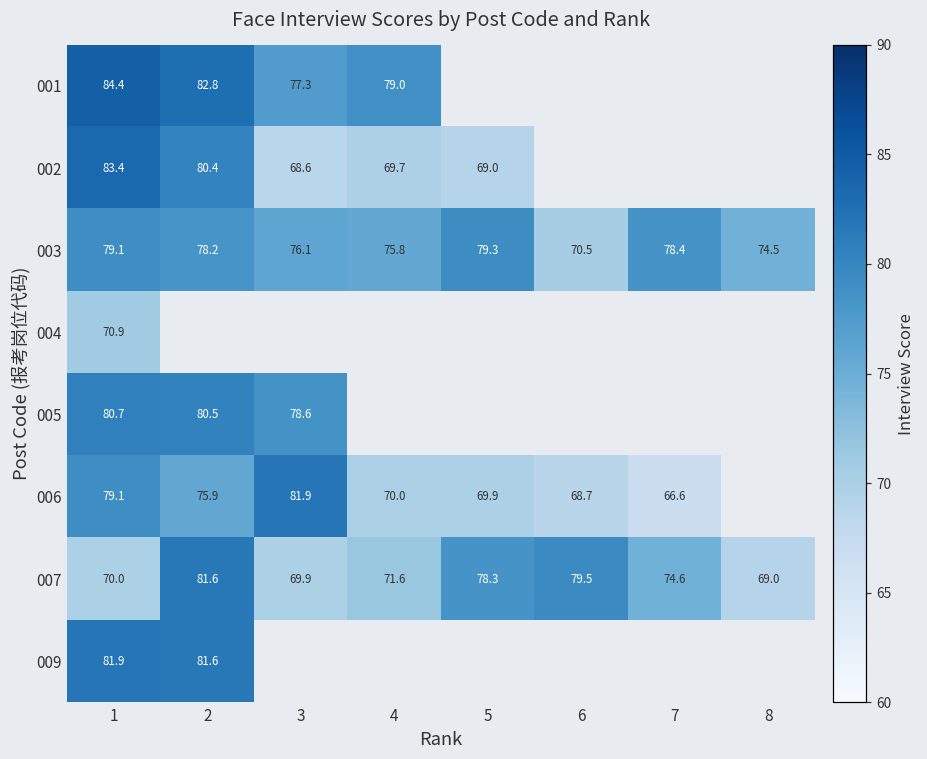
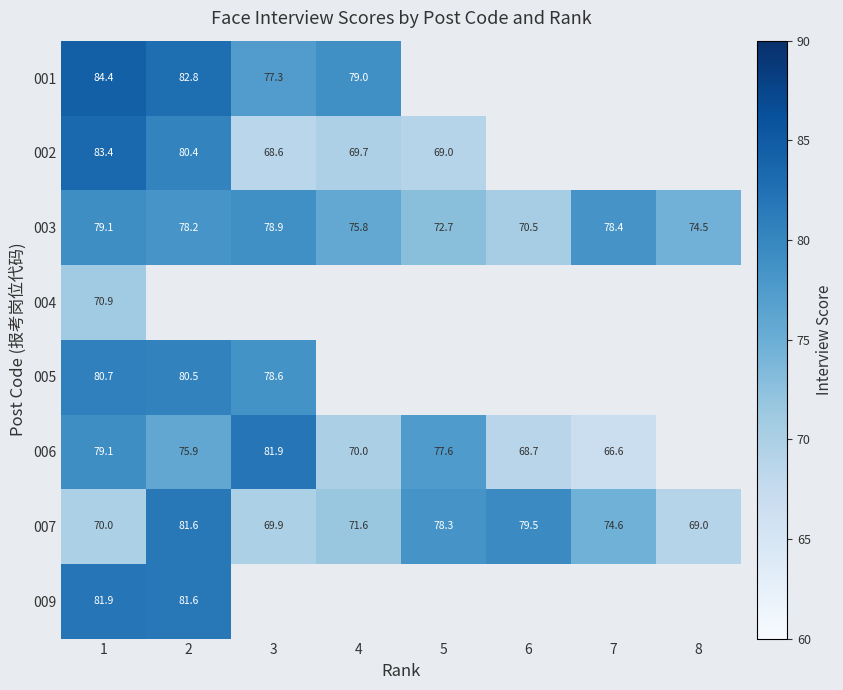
  {
    "001": {
      "1": 84.4,
      "2": 82.8,
      "3": 77.3,
      "4": 79.0
    },
    "002": {
      "1": 83.4,
      "2": 80.4,
      "3": 68.6,
      "4": 69.7,
      "5": 69.0
    },
    "003": {
      "1": 79.1,
      "2": 78.2,
-     "3": 76.1,
+     "3": 78.9,
      "4": 75.8,
-     "5": 79.3,
+     "5": 72.7,
      "6": 70.5,
      "7": 78.4,
      "8": 74.5
    },
    "004": {
      "1": 70.9
    },
    "005": {
      "1": 80.7,
      "2": 80.5,
      "3": 78.6
    },
    "006": {
      "1": 79.1,
      "2": 75.9,
      "3": 81.9,
      "4": 70.0,
-     "5": 69.9,
+     "5": 77.6,
      "6": 68.7,
      "7": 66.6
    },
    "007": {
      "1": 70.0,
      "2": 81.6,
      "3": 69.9,
      "4": 71.6,
      "5": 78.3,
      "6": 79.5,
      "7": 74.6,
      "8": 69.0
    },
    "009": {
      "1": 81.9,
      "2": 81.6
    }
  }
